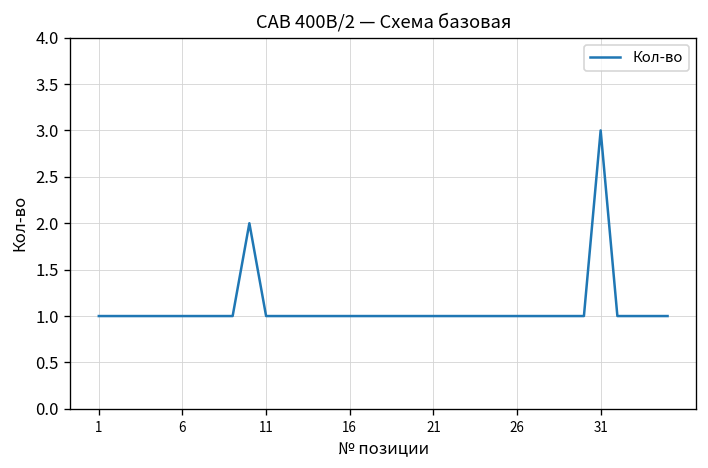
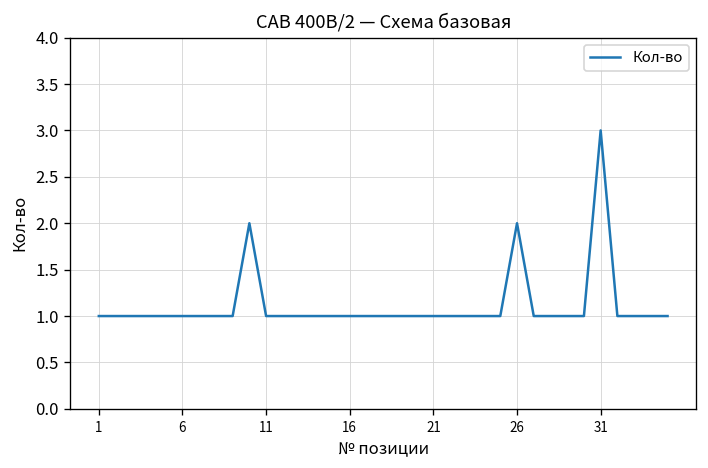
  {
    "1": 1,
    "6": 1,
    "11": 1,
    "16": 1,
    "21": 1,
-   "26": 1,
+   "26": 2,
    "31": 3
  }
